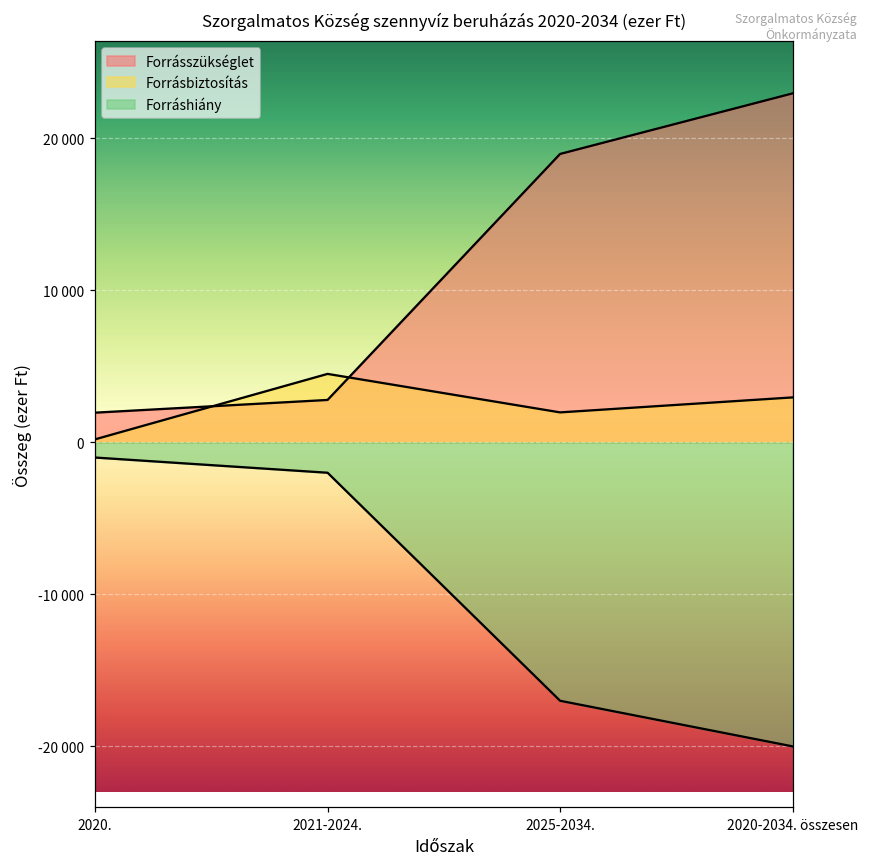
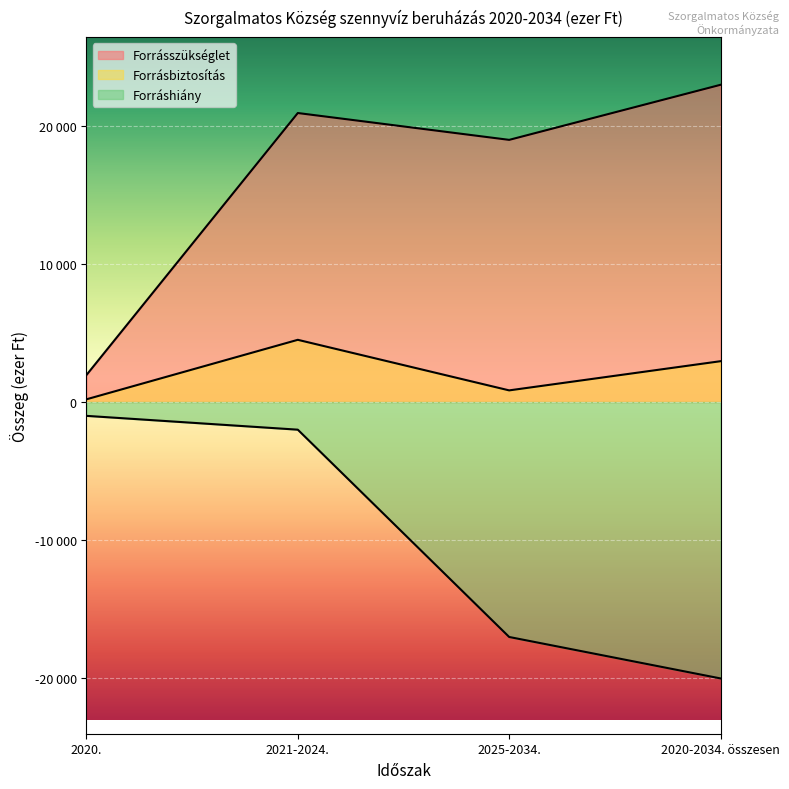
  {
    "Forrásszükséglet": {
      "2020.": 2000,
-     "2021-2024.": 2800,
+     "2021-2024.": 20900,
      "2025-2034.": 19000,
      "2020-2034. összesen": 23000
    },
    "Forrásbiztosítás": {
      "2020.": 200,
      "2021-2024.": 4500,
-     "2025-2034.": 2000,
+     "2025-2034.": 800,
      "2020-2034. összesen": 3000
    }
  }
